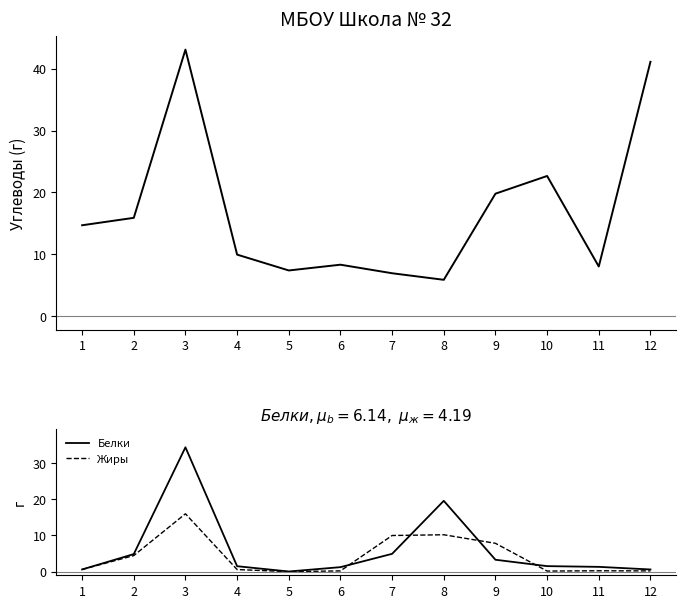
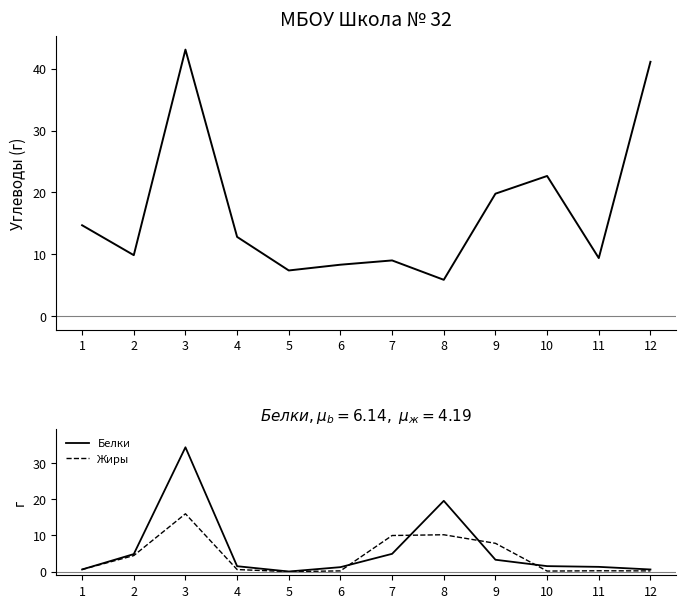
  {
    "МБОУ Школа № 32": {
      "1": 15,
-     "2": 16,
+     "2": 10,
      "3": 43,
-     "4": 10,
+     "4": 13,
      "5": 7,
      "6": 8,
-     "7": 7,
+     "7": 9,
      "8": 6,
      "9": 20,
      "10": 23,
-     "11": 8,
+     "11": 9,
      "12": 41
    }
  }
